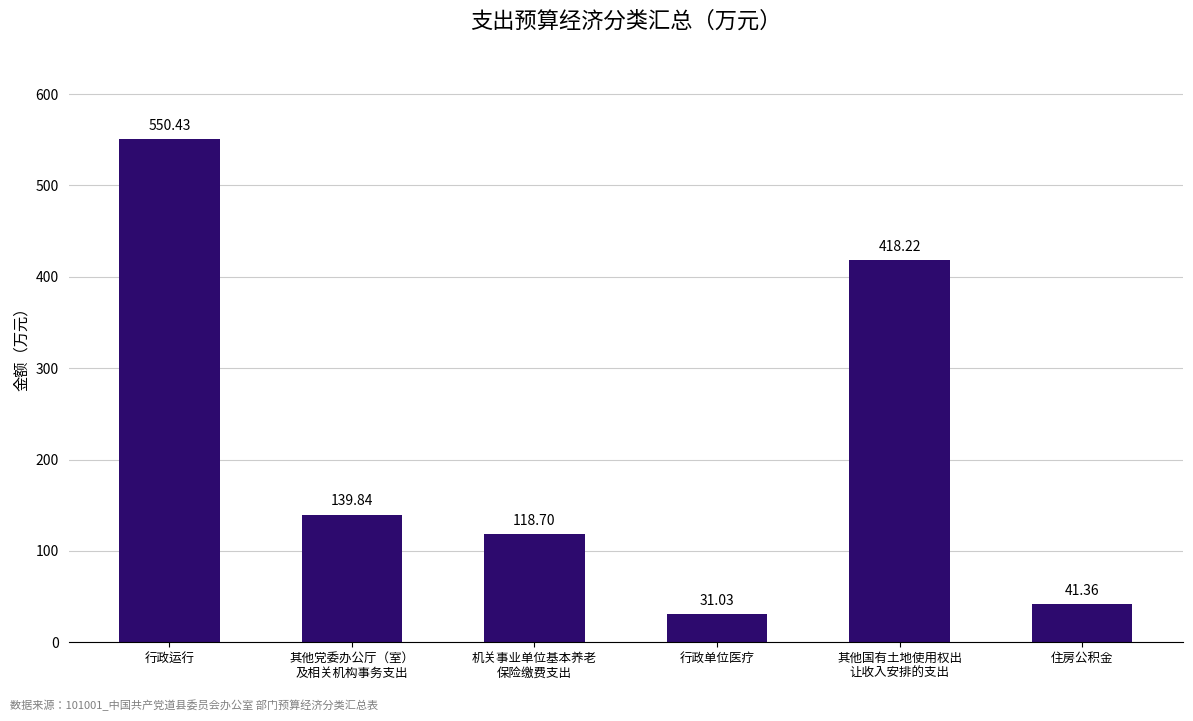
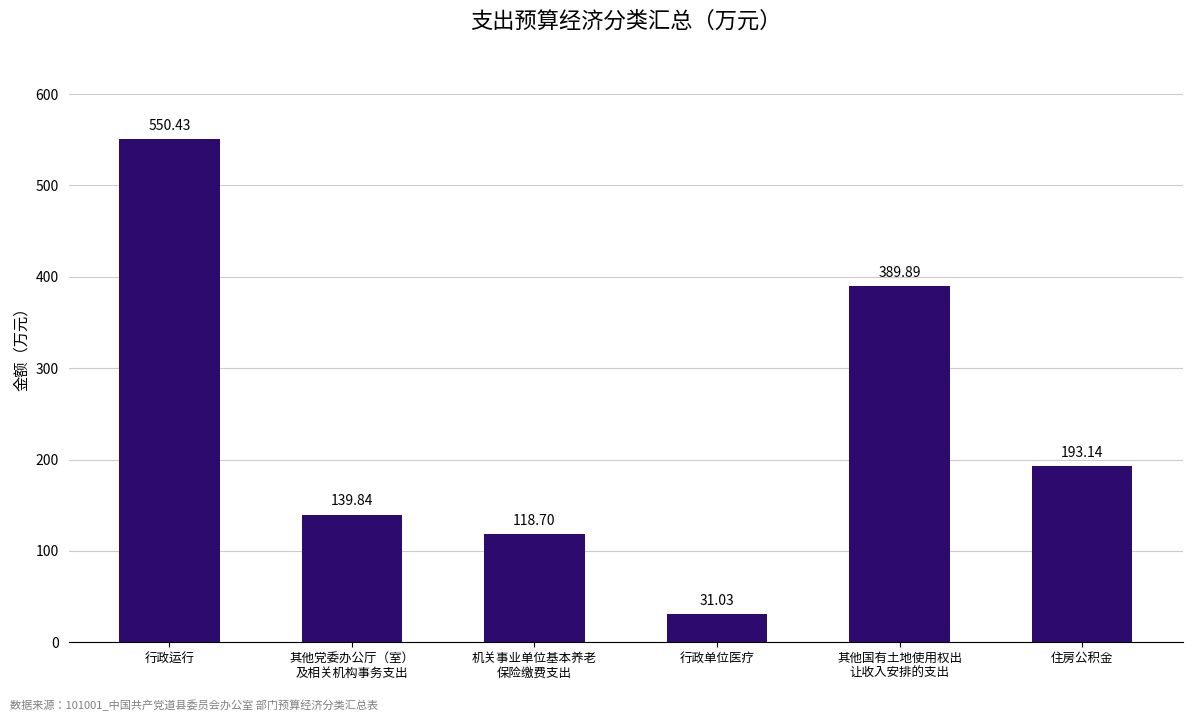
  {
    "行政运行": 550.43,
    "其他党委办公厅（室） 及相关机构事务支出": 139.84,
    "机关事业单位基本养老 保险缴费支出": 118.70,
    "行政单位医疗": 31.03,
-   "其他国有土地使用权出 让收入安排的支出": 418.22,
-   "住房公积金": 41.36
+   "其他国有土地使用权出 让收入安排的支出": 389.89,
+   "住房公积金": 193.14
  }
